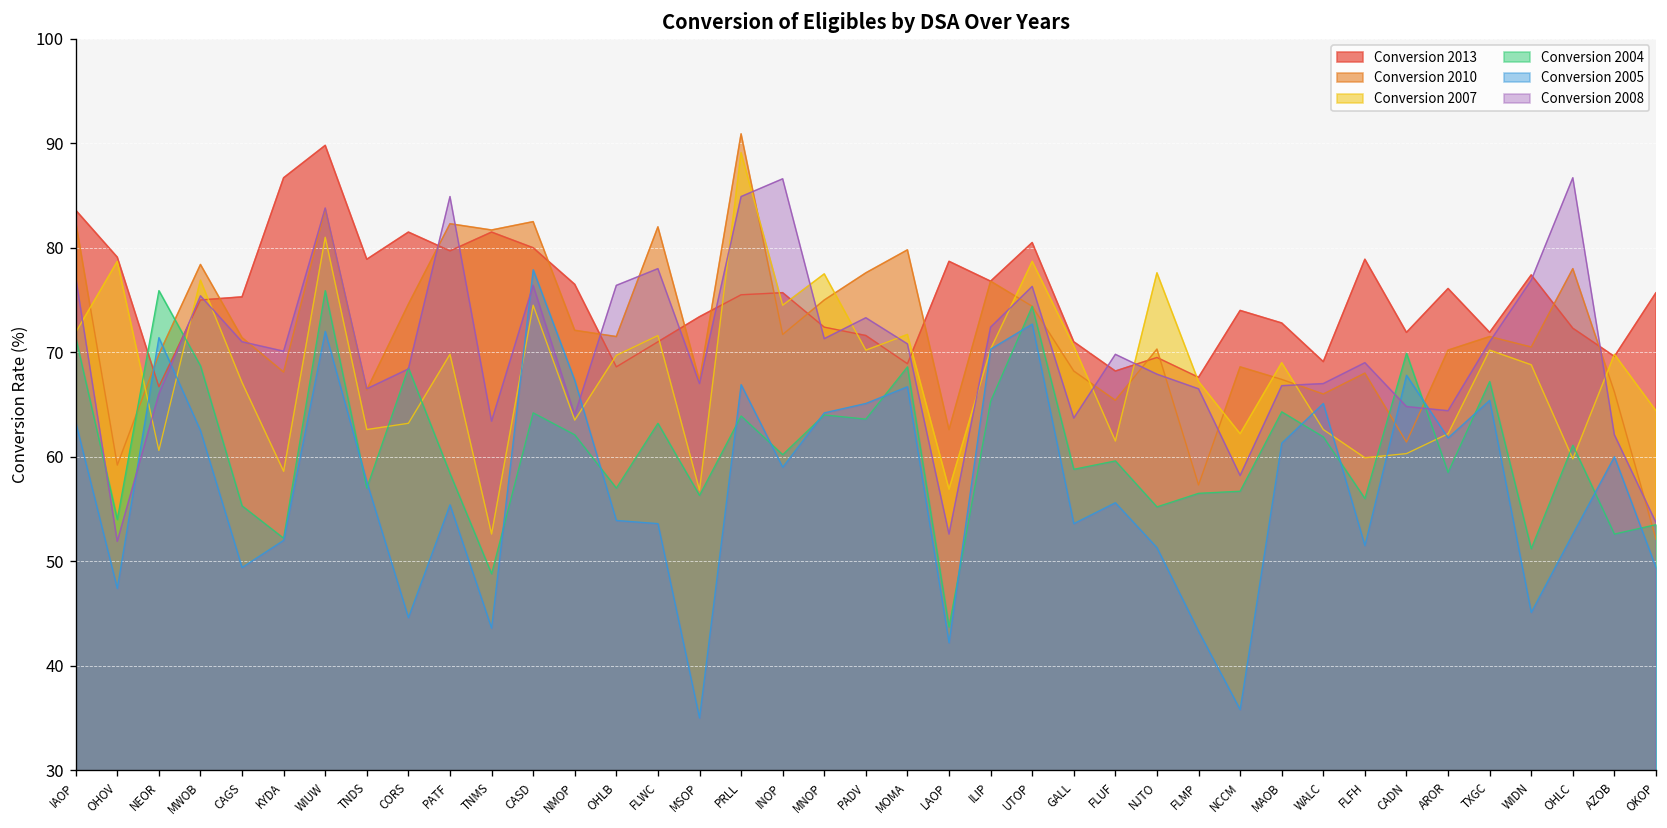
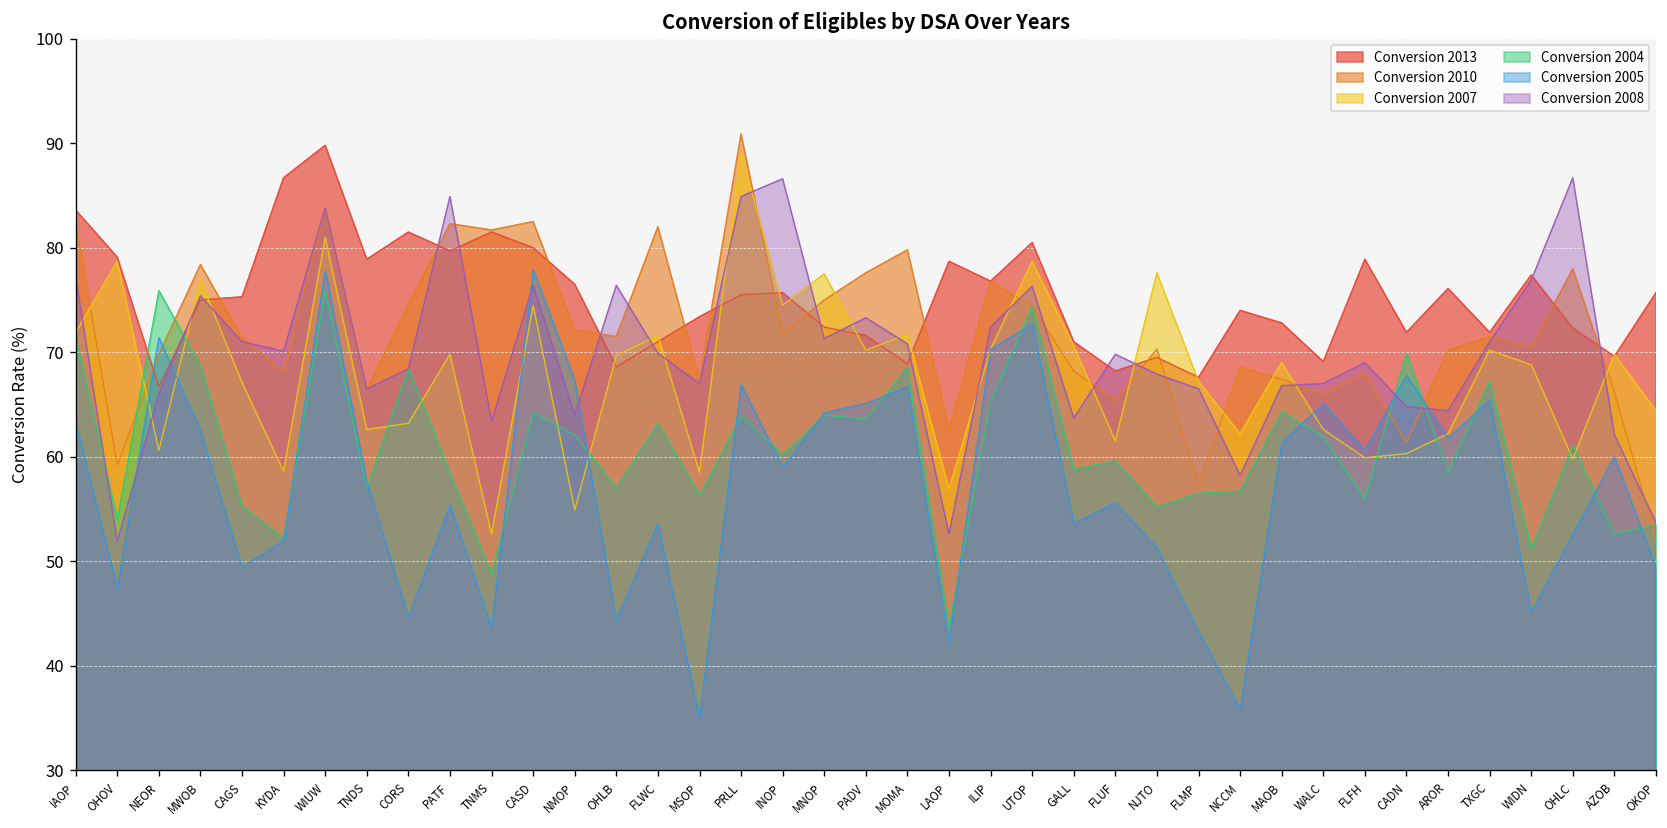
  {
    "Conversion 2007": {
      "IAOP": 72,
      "OHOV": 79,
      "NEOR": 61,
      "MWOB": 77,
      "CAGS": 67,
      "KYDA": 59,
      "WIUW": 81,
      "TNDS": 63,
      "CORS": 63,
      "PATF": 70,
      "TNMS": 53,
      "CASD": 75,
-     "NMOP": 64,
+     "NMOP": 55,
      "OHLB": 70,
      "FLWC": 72,
-     "MSOP": 57,
+     "MSOP": 59,
      "PRLL": 89,
      "INOP": 75,
      "MNOP": 78,
      "PADV": 70,
      "MOMA": 72,
      "LAOP": 57,
      "UTOP": 79,
      "GALL": 71,
      "FLUF": 62,
      "NJTO": 78,
      "FLMP": 67,
      "NCCM": 62,
      "MAOB": 69,
      "WALC": 63,
      "FLFH": 60,
      "CADN": 60,
      "AROR": 62,
      "TXGC": 70,
      "WIDN": 69,
      "OHLC": 60,
      "OKOP": 64
    },
    "Conversion 2004": {
      "IAOP": 71,
      "OHOV": 54,
      "NEOR": 76,
      "MWOB": 69,
      "CAGS": 55,
      "WIUW": 76,
      "TNDS": 57,
      "PATF": 58,
      "TNMS": 49,
      "CASD": 64,
      "NMOP": 62,
      "OHLB": 57,
      "FLWC": 63,
      "MSOP": 56,
      "PRLL": 64,
      "INOP": 60,
      "PADV": 64,
      "MOMA": 69,
      "LAOP": 44,
      "ILIP": 65,
      "GALL": 59,
      "FLUF": 60,
      "NJTO": 55,
      "FLMP": 57,
      "NCCM": 57,
      "MAOB": 64,
      "WALC": 62,
      "FLFH": 56,
      "CADN": 70,
      "AROR": 59,
      "TXGC": 67,
      "WIDN": 51,
      "OHLC": 61,
      "AZOB": 53
    },
    "Conversion 2005": {
      "IAOP": 63,
      "OHOV": 47,
      "NEOR": 71,
      "MWOB": 63,
      "CAGS": 49,
-     "WIUW": 72,
+     "WIUW": 78,
      "TNDS": 58,
      "CORS": 45,
      "PATF": 55,
      "TNMS": 44,
      "CASD": 78,
      "NMOP": 67,
-     "OHLB": 54,
+     "OHLB": 44,
      "FLWC": 54,
      "MSOP": 35,
      "PRLL": 67,
      "INOP": 59,
      "PADV": 65,
      "MOMA": 67,
      "LAOP": 42,
      "UTOP": 73,
      "GALL": 54,
      "FLUF": 56,
      "NJTO": 51,
      "FLMP": 43,
      "NCCM": 36,
      "MAOB": 61,
      "WALC": 65,
-     "FLFH": 52,
+     "FLFH": 61,
      "CADN": 68,
      "AROR": 62,
      "TXGC": 65,
      "WIDN": 45,
      "OHLC": 53,
      "AZOB": 60,
      "OKOP": 49
    },
    "Conversion 2008": {
      "IAOP": 77,
      "OHOV": 52,
      "NEOR": 66,
      "MWOB": 75,
      "CAGS": 71,
      "KYDA": 70,
      "PATF": 85,
      "TNMS": 63,
      "CASD": 76,
      "NMOP": 64,
      "OHLB": 76,
-     "FLWC": 78,
+     "FLWC": 70,
      "MSOP": 67,
      "PRLL": 85,
      "INOP": 87,
      "MNOP": 71,
      "PADV": 73,
      "MOMA": 71,
      "LAOP": 53,
      "ILIP": 72,
      "UTOP": 76,
      "GALL": 64,
      "FLUF": 70,
      "NJTO": 68,
      "FLMP": 67,
      "NCCM": 58,
      "MAOB": 67,
      "WALC": 67,
      "FLFH": 69,
      "CADN": 65,
      "AROR": 64,
      "TXGC": 71,
      "WIDN": 77,
      "OHLC": 87,
      "AZOB": 62
    }
  }
